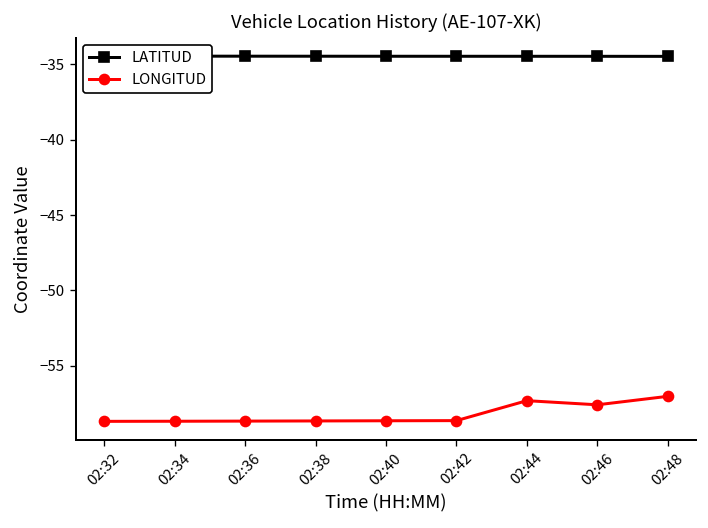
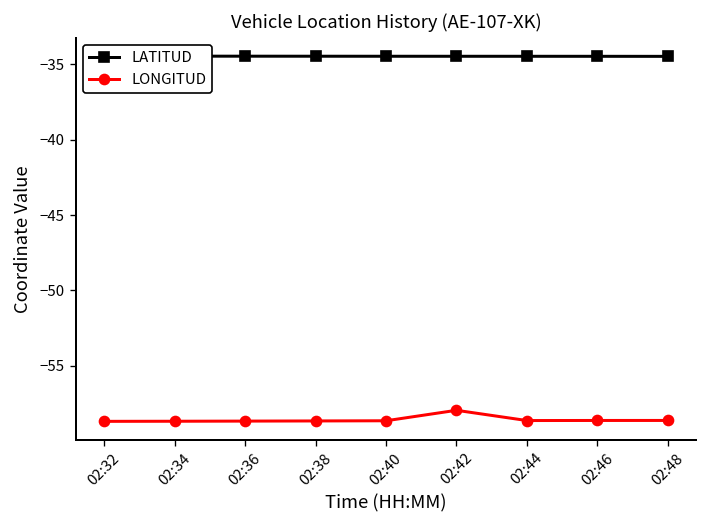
  {
    "LATITUD": {
      "02:36": -34.5,
      "02:38": -34.5,
      "02:40": -34.5,
      "02:42": -34.5,
      "02:44": -34.5,
      "02:46": -34.5,
      "02:48": -34.5
    },
    "LONGITUD": {
      "02:32": -58.7,
      "02:34": -58.7,
      "02:36": -58.7,
      "02:38": -58.6,
      "02:40": -58.6,
-     "02:42": -58.6,
-     "02:44": -57.3,
-     "02:46": -57.6,
-     "02:48": -57.0
+     "02:42": -57.9,
+     "02:44": -58.6,
+     "02:46": -58.6,
+     "02:48": -58.6
    }
  }
